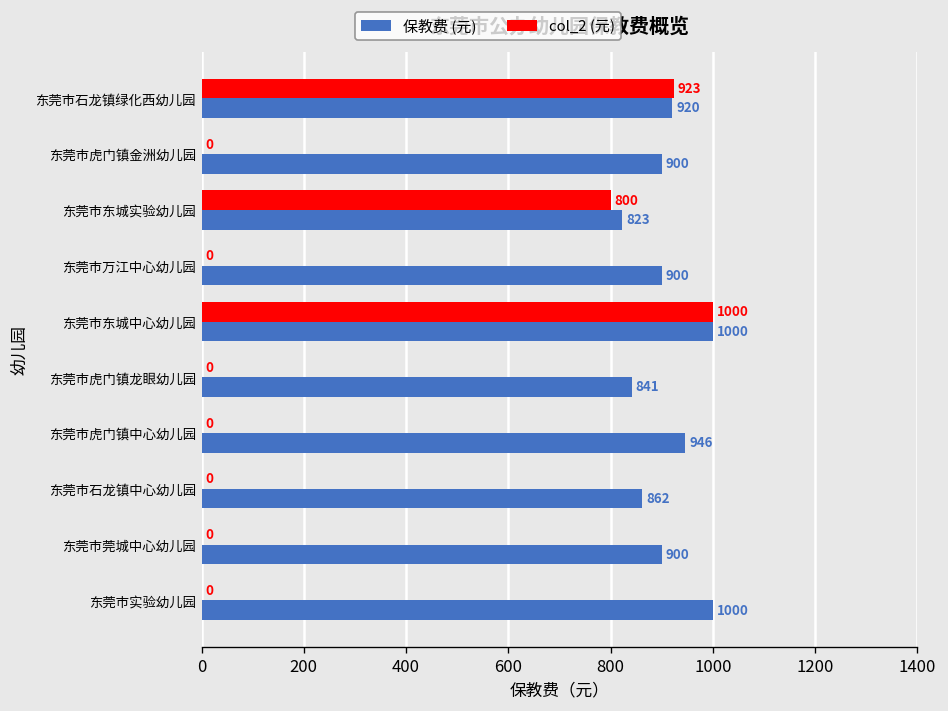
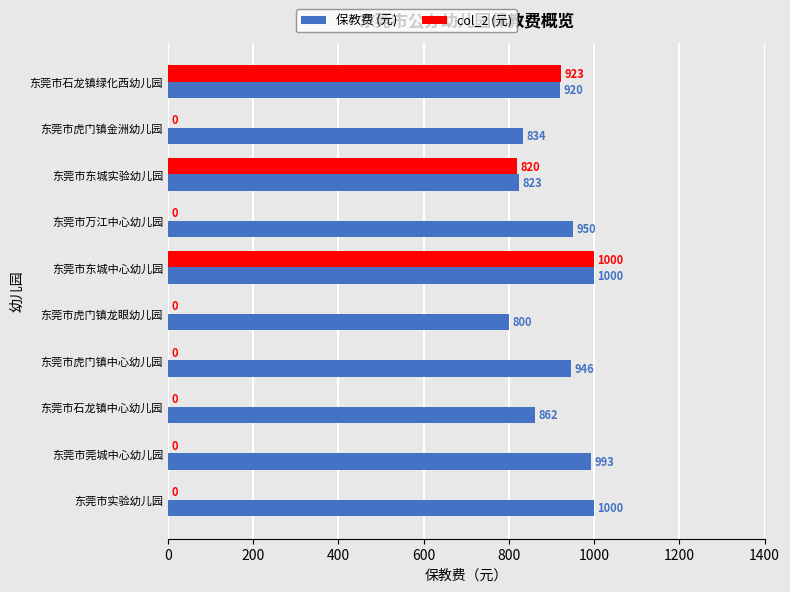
  {
    "保教费 (元)": {
      "东莞市石龙镇绿化西幼儿园": 920,
-     "东莞市虎门镇金洲幼儿园": 900,
+     "东莞市虎门镇金洲幼儿园": 834,
      "东莞市东城实验幼儿园": 823,
-     "东莞市万江中心幼儿园": 900,
+     "东莞市万江中心幼儿园": 950,
      "东莞市东城中心幼儿园": 1000,
-     "东莞市虎门镇龙眼幼儿园": 841,
+     "东莞市虎门镇龙眼幼儿园": 800,
      "东莞市虎门镇中心幼儿园": 946,
      "东莞市石龙镇中心幼儿园": 862,
-     "东莞市莞城中心幼儿园": 900,
+     "东莞市莞城中心幼儿园": 993,
      "东莞市实验幼儿园": 1000
    },
    "col_2 (元)": {
      "东莞市石龙镇绿化西幼儿园": 923,
      "东莞市虎门镇金洲幼儿园": 0,
-     "东莞市东城实验幼儿园": 800,
+     "东莞市东城实验幼儿园": 820,
      "东莞市万江中心幼儿园": 0,
      "东莞市东城中心幼儿园": 1000,
      "东莞市虎门镇龙眼幼儿园": 0,
      "东莞市虎门镇中心幼儿园": 0,
      "东莞市石龙镇中心幼儿园": 0,
      "东莞市莞城中心幼儿园": 0,
      "东莞市实验幼儿园": 0
    }
  }
